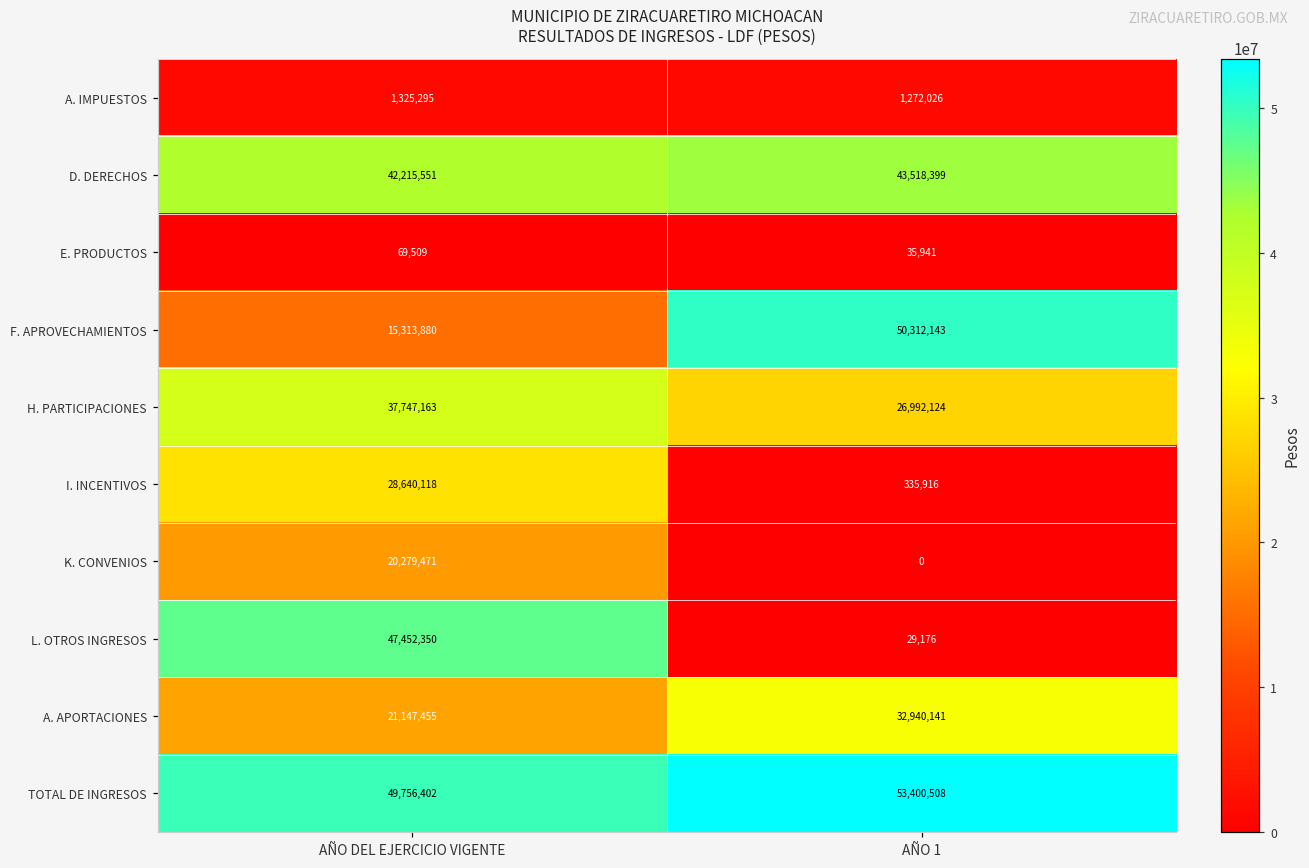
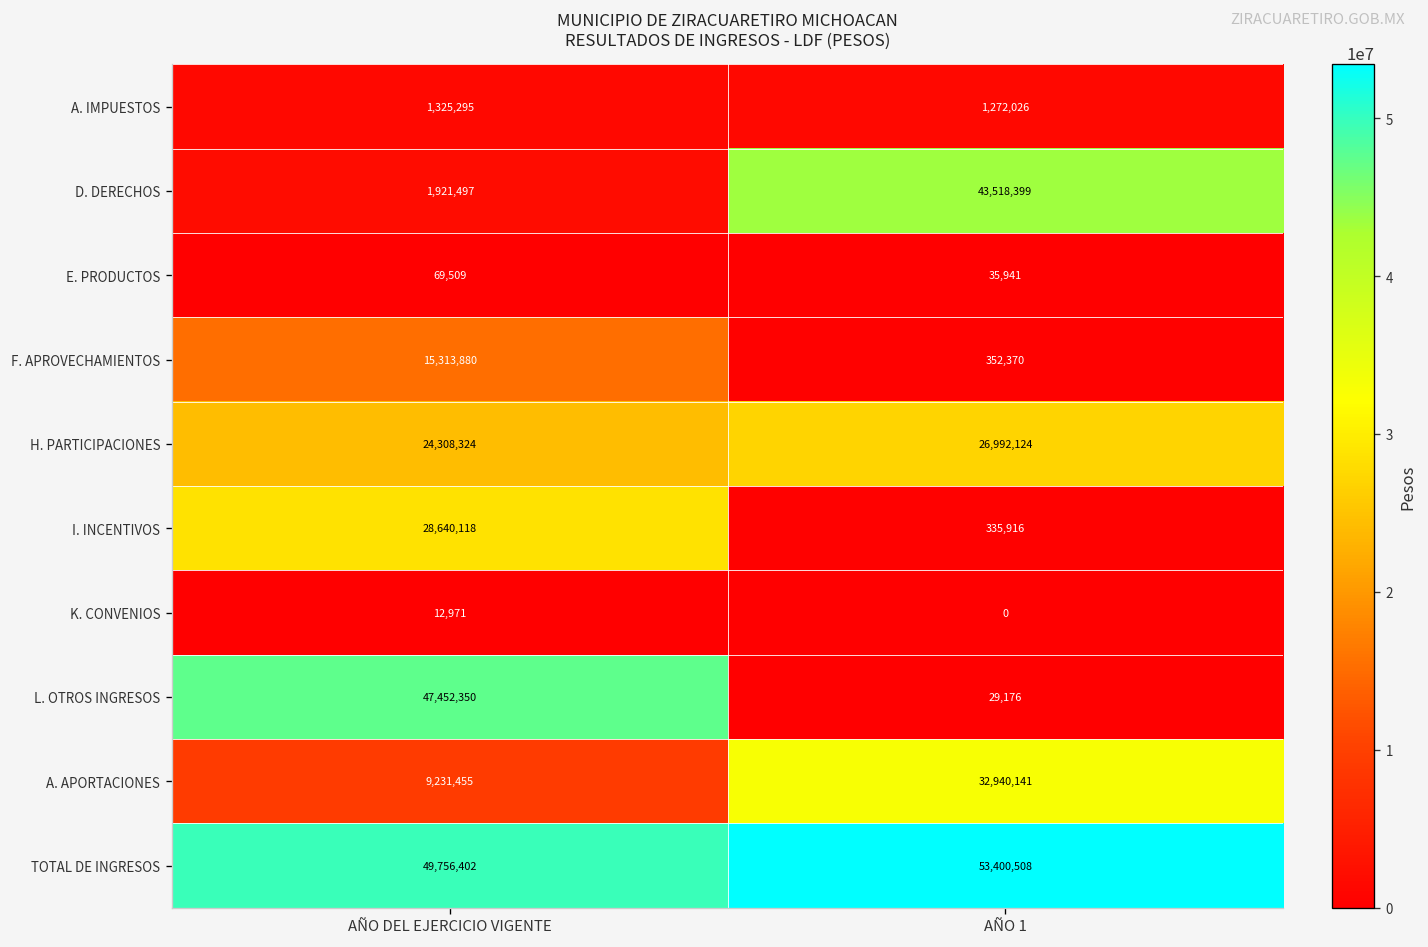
  {
    "A. IMPUESTOS": {
      "AÑO DEL EJERCICIO VIGENTE": "1,325,295",
      "AÑO 1": "1,272,026"
    },
    "D. DERECHOS": {
-     "AÑO DEL EJERCICIO VIGENTE": "42,215,551",
+     "AÑO DEL EJERCICIO VIGENTE": "1,921,497",
      "AÑO 1": "43,518,399"
    },
    "E. PRODUCTOS": {
      "AÑO DEL EJERCICIO VIGENTE": "69,509",
      "AÑO 1": "35,941"
    },
    "F. APROVECHAMIENTOS": {
      "AÑO DEL EJERCICIO VIGENTE": "15,313,880",
-     "AÑO 1": "50,312,143"
+     "AÑO 1": "352,370"
    },
    "H. PARTICIPACIONES": {
-     "AÑO DEL EJERCICIO VIGENTE": "37,747,163",
+     "AÑO DEL EJERCICIO VIGENTE": "24,308,324",
      "AÑO 1": "26,992,124"
    },
    "I. INCENTIVOS": {
      "AÑO DEL EJERCICIO VIGENTE": "28,640,118",
      "AÑO 1": "335,916"
    },
    "K. CONVENIOS": {
-     "AÑO DEL EJERCICIO VIGENTE": "20,279,471",
+     "AÑO DEL EJERCICIO VIGENTE": "12,971",
      "AÑO 1": "0"
    },
    "L. OTROS INGRESOS": {
      "AÑO DEL EJERCICIO VIGENTE": "47,452,350",
      "AÑO 1": "29,176"
    },
    "A. APORTACIONES": {
-     "AÑO DEL EJERCICIO VIGENTE": "21,147,455",
+     "AÑO DEL EJERCICIO VIGENTE": "9,231,455",
      "AÑO 1": "32,940,141"
    },
    "TOTAL DE INGRESOS": {
      "AÑO DEL EJERCICIO VIGENTE": "49,756,402",
      "AÑO 1": "53,400,508"
    }
  }
